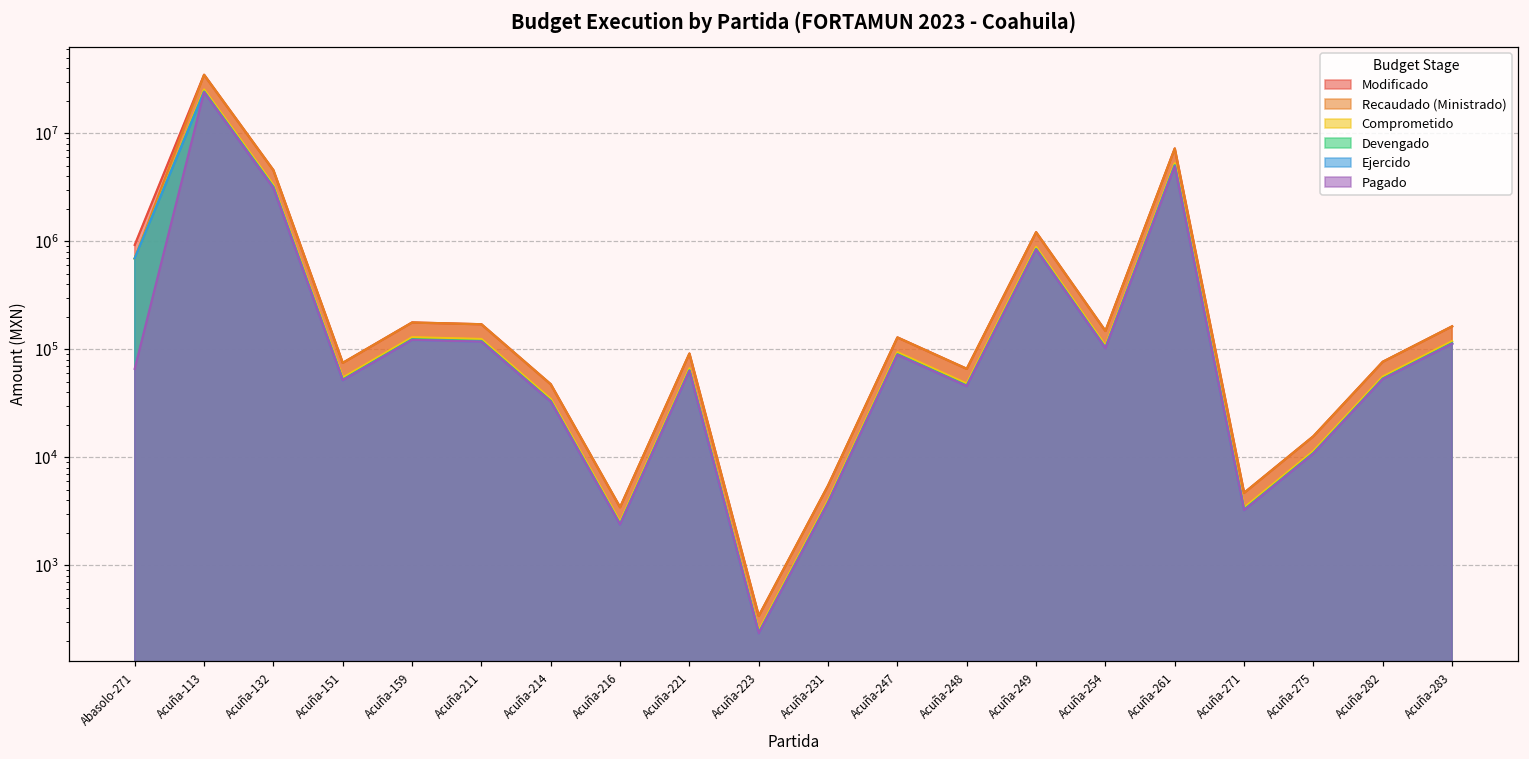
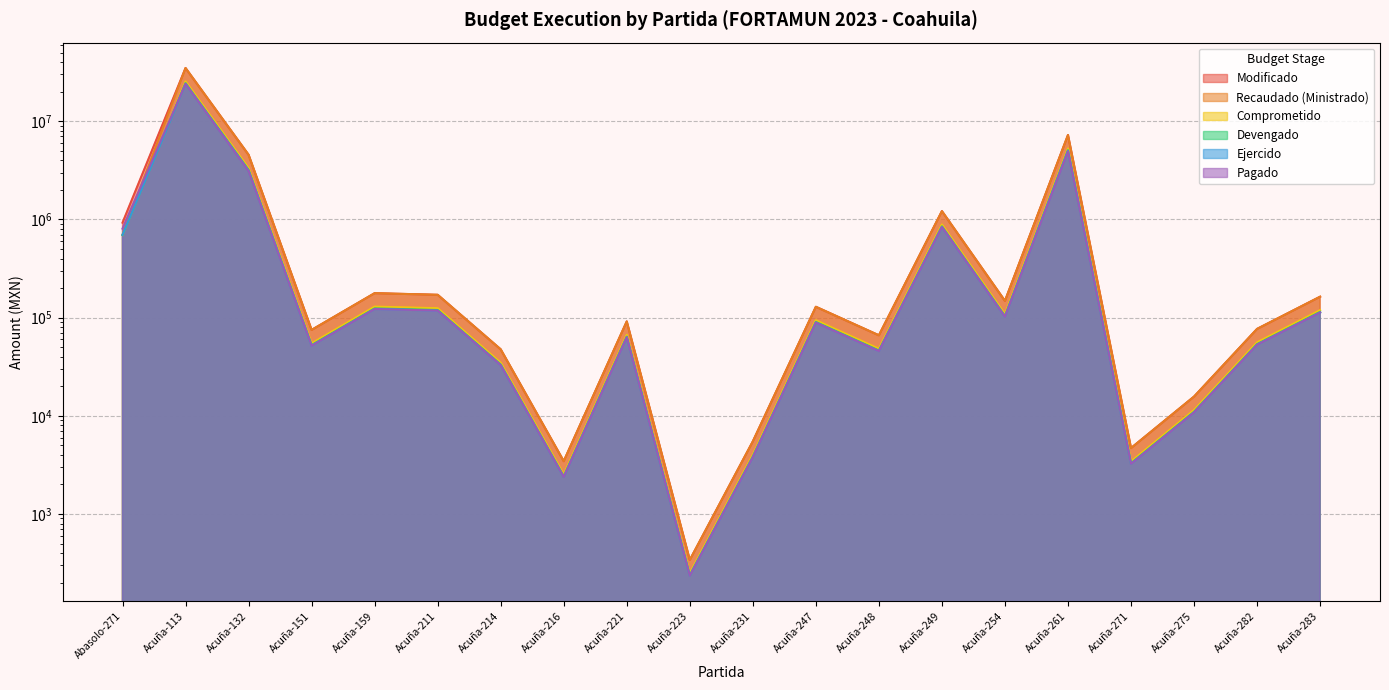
  {
    "Pagado": {
-     "Abasolo-271": 70000
+     "Abasolo-271": 800000
    }
  }
